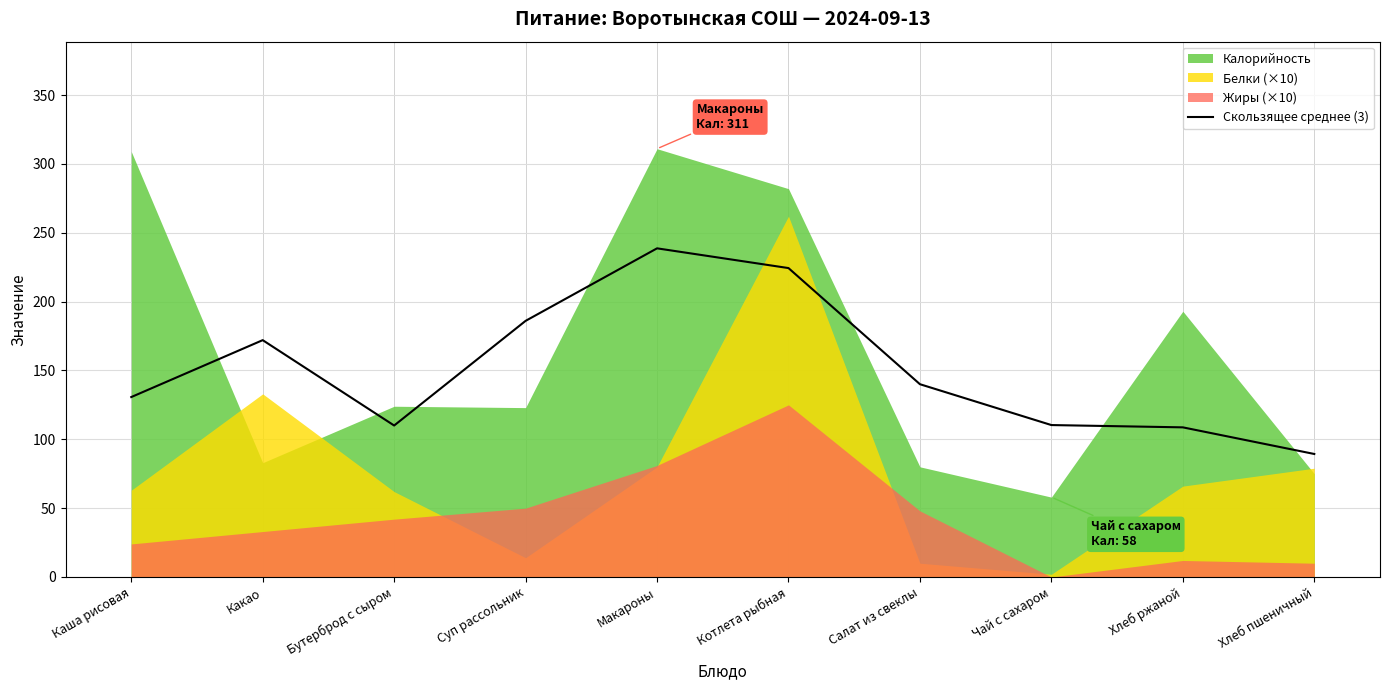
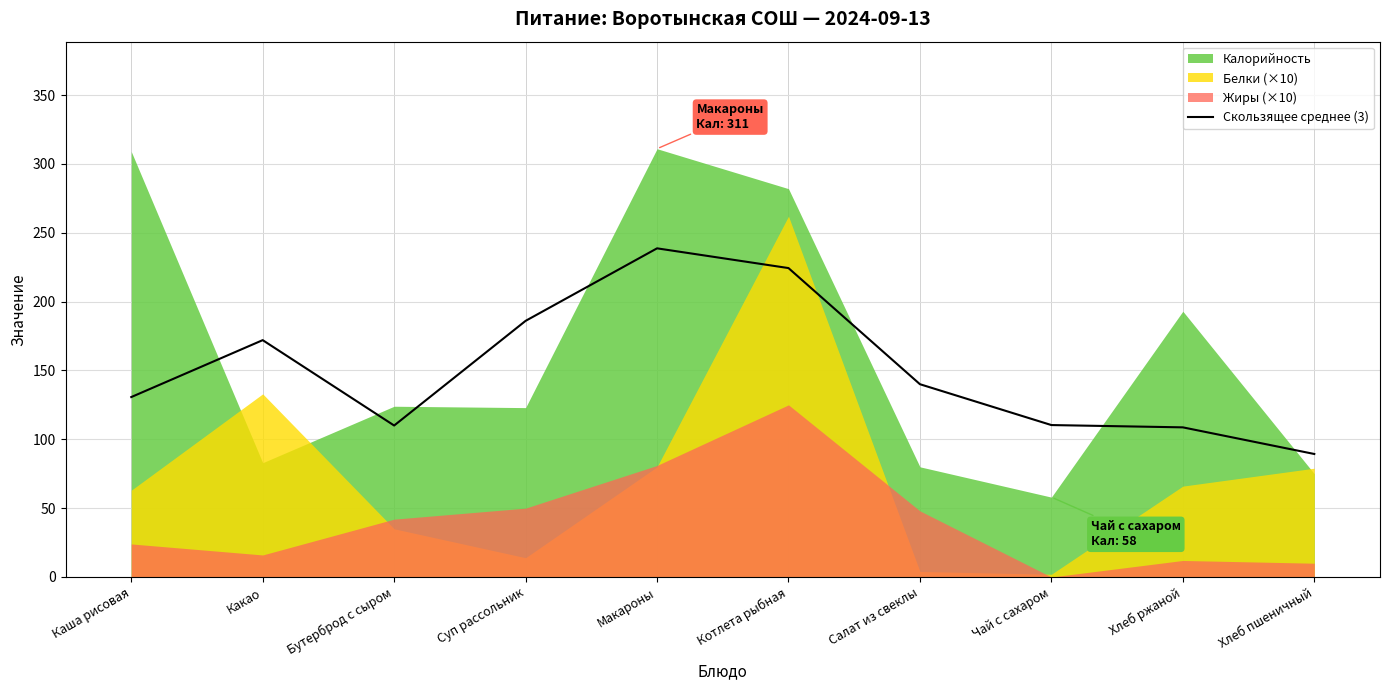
  {
    "Скользящее среднее (3)": {
      "Каша рисовая": 131,
      "Какао": 172,
      "Бутерброд с сыром": 110,
      "Суп рассольник": 186,
      "Макароны": 239,
      "Котлета рыбная": 224,
      "Салат из свеклы": 140,
      "Чай с сахаром": 110,
      "Хлеб ржаной": 109,
      "Хлеб пшеничный": 89
    },
    "Калорийность": {
      "Каша рисовая": 309,
      "Какао": 83,
      "Бутерброд с сыром": 124,
      "Суп рассольник": 123,
      "Котлета рыбная": 282,
      "Салат из свеклы": 80,
      "Хлеб ржаной": 193,
      "Хлеб пшеничный": 75
    },
    "Белки (×10)": {
      "Каша рисовая": 63,
      "Какао": 133,
-     "Бутерброд с сыром": 62,
+     "Бутерброд с сыром": 35,
      "Суп рассольник": 14,
      "Котлета рыбная": 262,
-     "Салат из свеклы": 10,
+     "Салат из свеклы": 4,
      "Чай с сахаром": 2,
      "Хлеб ржаной": 66,
      "Хлеб пшеничный": 79
    },
    "Жиры (×10)": {
      "Каша рисовая": 24,
-     "Какао": 33,
+     "Какао": 16,
      "Бутерброд с сыром": 42,
      "Суп рассольник": 50,
      "Котлета рыбная": 125,
      "Салат из свеклы": 48,
      "Чай с сахаром": 0,
      "Хлеб ржаной": 12,
      "Хлеб пшеничный": 10
    }
  }
